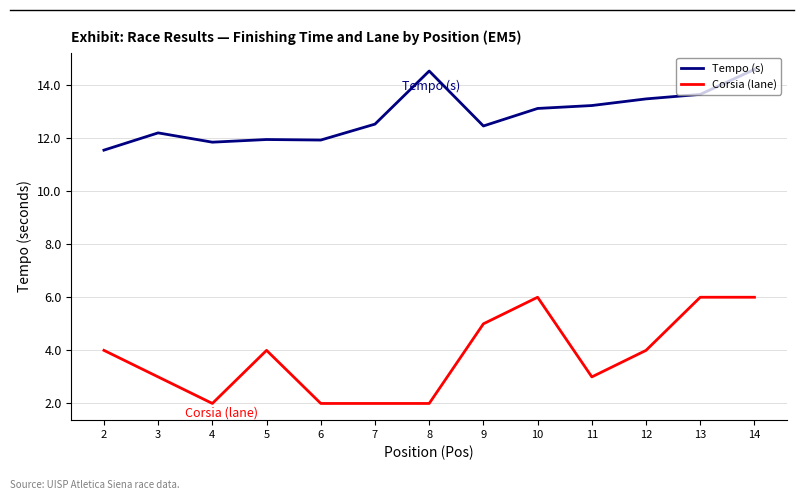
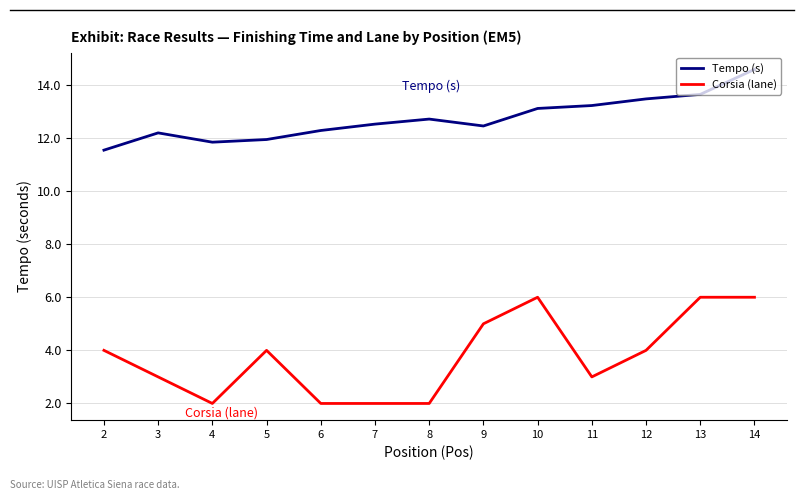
  {
    "Tempo (s)": {
      "2": 11.5,
      "3": 12.2,
      "4": 11.8,
      "5": 11.9,
-     "6": 11.9,
+     "6": 12.3,
      "7": 12.5,
-     "8": 14.5,
+     "8": 12.7,
      "9": 12.5,
      "10": 13.1,
      "11": 13.2,
      "12": 13.5
    },
    "Corsia (lane)": {
      "2": 4.0,
      "3": 3.0,
      "4": 2.0,
      "5": 4.0,
      "6": 2.0,
      "7": 2.0,
      "8": 2.0,
      "9": 5.0,
      "10": 6.0,
      "11": 3.0,
      "12": 4.0,
      "13": 6.0,
      "14": 6.0
    }
  }
